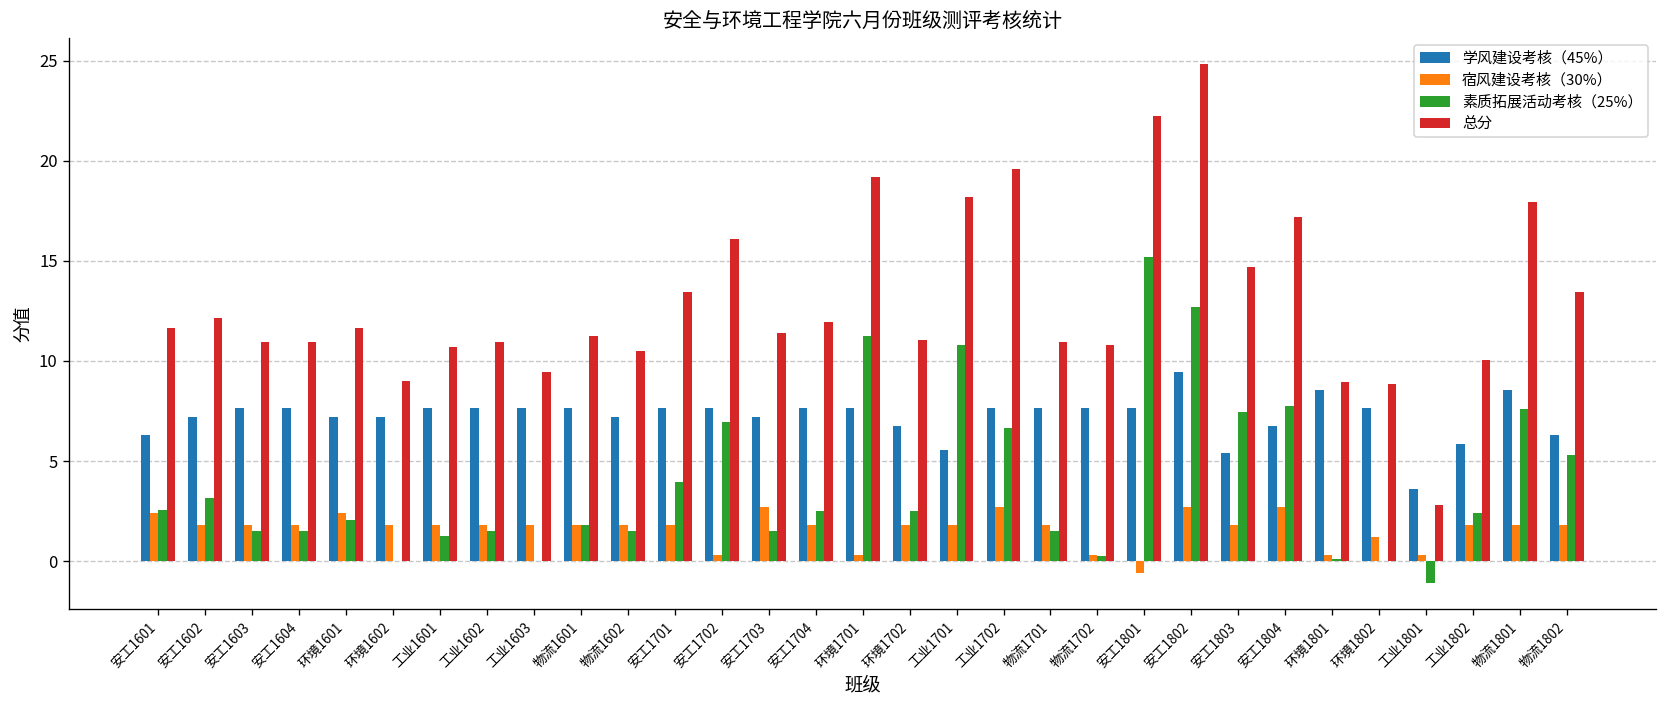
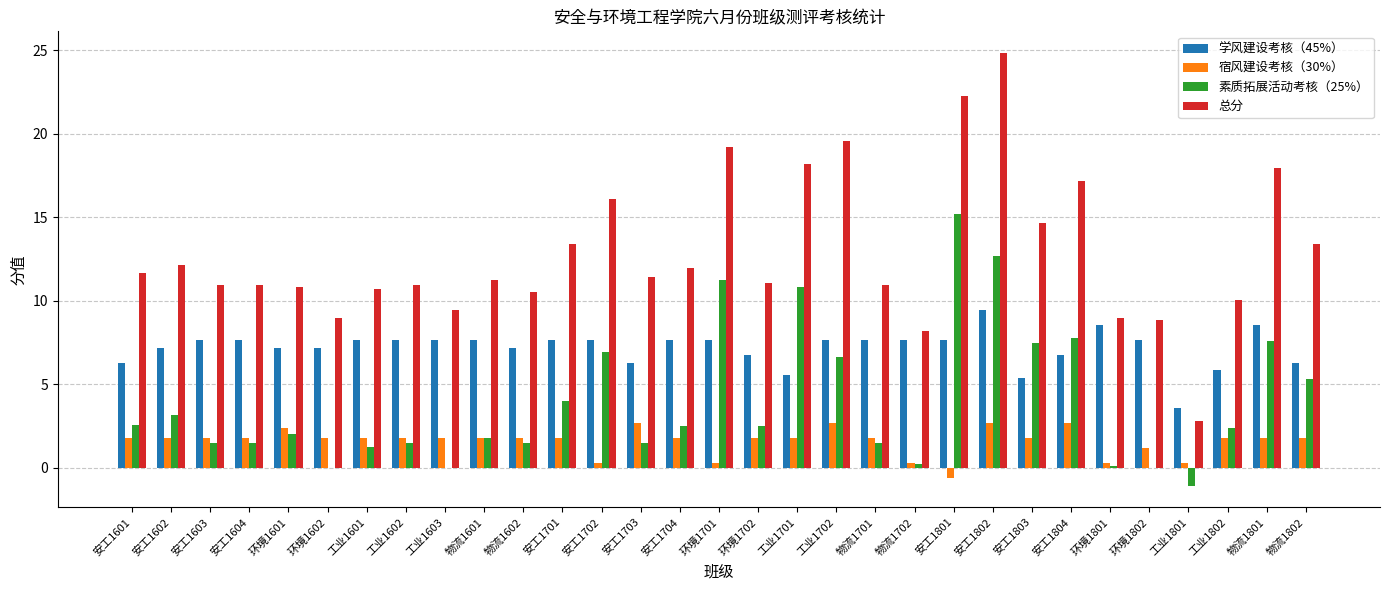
  {
    "学风建设考核（45%）": {
      "安工1601": 6.3,
      "安工1602": 7.2,
      "安工1603": 7.7,
      "安工1604": 7.7,
      "环境1601": 7.2,
      "环境1602": 7.2,
      "工业1601": 7.7,
      "工业1602": 7.7,
      "工业1603": 7.7,
      "物流1601": 7.7,
      "物流1602": 7.2,
      "安工1701": 7.7,
      "安工1702": 7.7,
-     "安工1703": 7.2,
+     "安工1703": 6.3,
      "安工1704": 7.7,
      "环境1701": 7.7,
      "环境1702": 6.8,
      "工业1701": 5.6,
      "工业1702": 7.7,
      "物流1701": 7.7,
      "物流1702": 7.7,
      "安工1801": 7.7,
      "安工1802": 9.5,
      "安工1803": 5.4,
      "安工1804": 6.8,
      "环境1801": 8.6,
      "环境1802": 7.7,
      "工业1801": 3.6,
      "工业1802": 5.9,
      "物流1801": 8.6,
      "物流1802": 6.3
    },
    "宿风建设考核（30%）": {
-     "安工1601": 2.4,
+     "安工1601": 1.8,
      "安工1602": 1.8,
      "安工1603": 1.8,
      "安工1604": 1.8,
      "环境1601": 2.4,
      "环境1602": 1.8,
      "工业1601": 1.8,
      "工业1602": 1.8,
      "工业1603": 1.8,
      "物流1601": 1.8,
      "物流1602": 1.8,
      "安工1701": 1.8,
      "安工1702": 0.3,
      "安工1703": 2.7,
      "安工1704": 1.8,
      "环境1701": 0.3,
      "环境1702": 1.8,
      "工业1701": 1.8,
      "工业1702": 2.7,
      "物流1701": 1.8,
      "物流1702": 0.3,
      "安工1801": -0.6,
      "安工1802": 2.7,
      "安工1803": 1.8,
      "安工1804": 2.7,
      "环境1801": 0.3,
      "环境1802": 1.2,
      "工业1801": 0.3,
      "工业1802": 1.8,
      "物流1801": 1.8,
      "物流1802": 1.8
    },
    "素质拓展活动考核（25%）": {
      "安工1601": 2.6,
      "安工1602": 3.2,
      "安工1603": 1.5,
      "安工1604": 1.5,
      "环境1601": 2.1,
      "环境1602": 0.0,
      "工业1601": 1.3,
      "工业1602": 1.5,
      "工业1603": 0.0,
      "物流1601": 1.8,
      "物流1602": 1.5,
      "安工1701": 4.0,
      "安工1702": 6.9,
      "安工1703": 1.5,
      "安工1704": 2.5,
      "环境1701": 11.3,
      "环境1702": 2.5,
      "工业1701": 10.8,
      "工业1702": 6.6,
      "物流1701": 1.5,
      "物流1702": 0.3,
      "安工1801": 15.2,
      "安工1802": 12.7,
      "安工1803": 7.5,
      "安工1804": 7.8,
      "环境1802": 0.0,
      "工业1801": -1.1,
      "工业1802": 2.4,
      "物流1801": 7.6,
      "物流1802": 5.3
    },
    "总分": {
      "安工1601": 11.7,
      "安工1602": 12.2,
      "安工1603": 11.0,
      "安工1604": 11.0,
-     "环境1601": 11.7,
+     "环境1601": 10.8,
      "环境1602": 9.0,
      "工业1601": 10.7,
      "工业1602": 11.0,
      "工业1603": 9.5,
      "物流1601": 11.3,
      "物流1602": 10.5,
      "安工1701": 13.4,
      "安工1702": 16.1,
      "安工1703": 11.4,
      "安工1704": 12.0,
      "环境1701": 19.2,
      "环境1702": 11.1,
      "工业1701": 18.2,
      "工业1702": 19.6,
      "物流1701": 11.0,
-     "物流1702": 10.8,
+     "物流1702": 8.2,
      "安工1801": 22.3,
      "安工1802": 24.9,
      "安工1803": 14.7,
      "安工1804": 17.2,
      "环境1801": 9.0,
      "环境1802": 8.9,
      "工业1801": 2.8,
      "工业1802": 10.1,
      "物流1801": 18.0,
      "物流1802": 13.4
    }
  }
